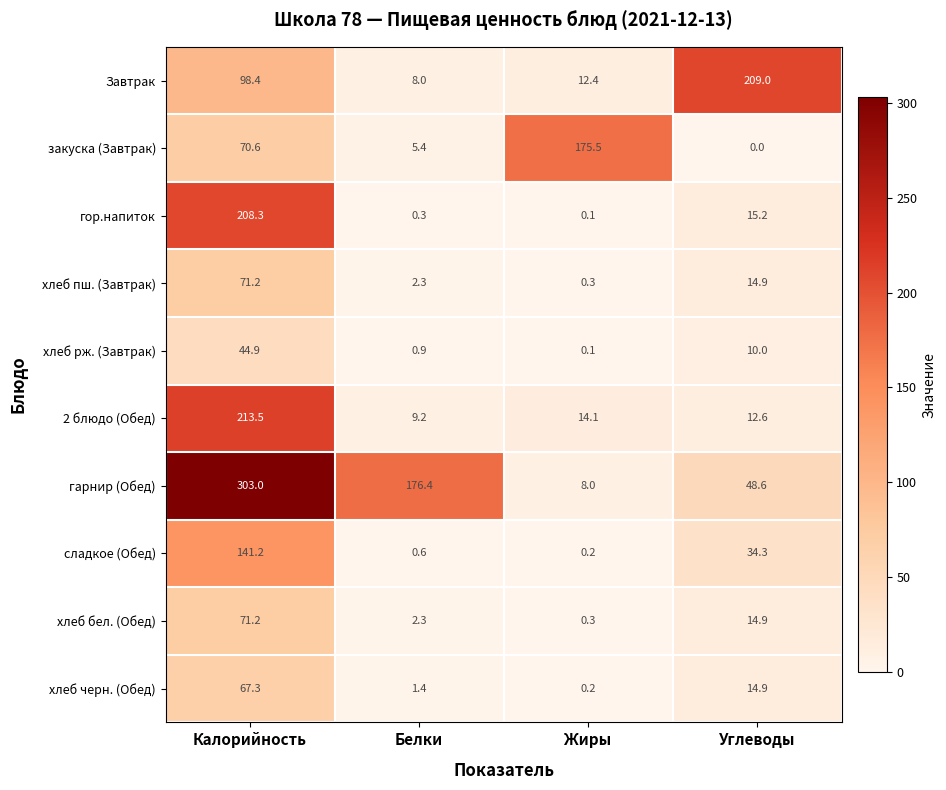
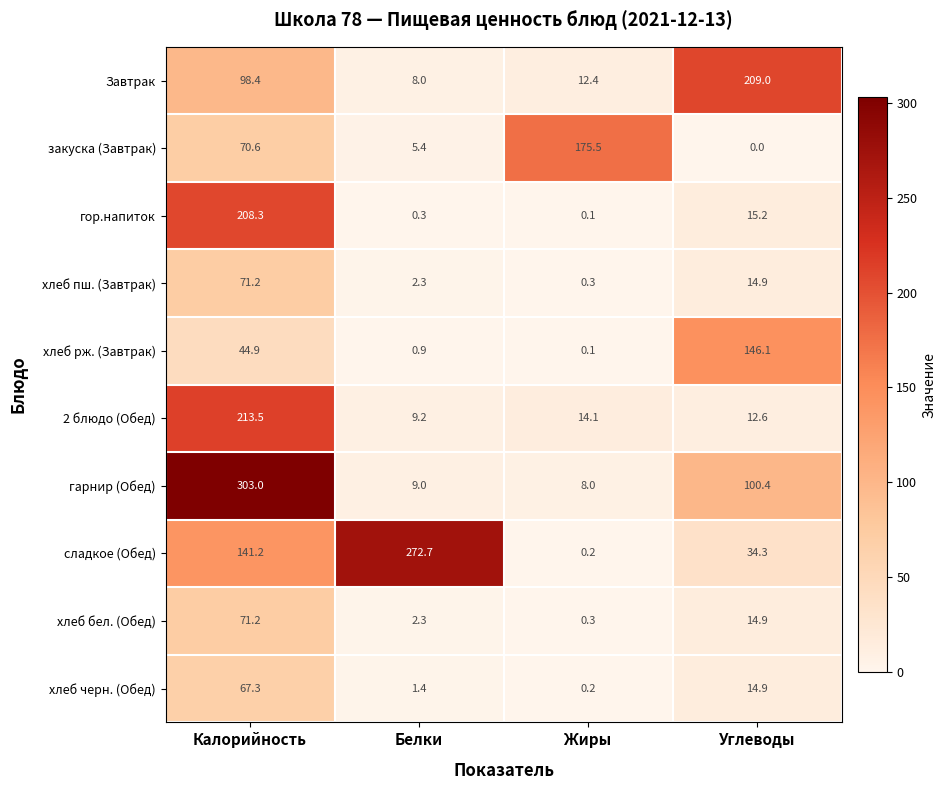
  {
    "Завтрак": {
      "Калорийность": 98.4,
      "Белки": 8.0,
      "Жиры": 12.4,
      "Углеводы": 209.0
    },
    "закуска (Завтрак)": {
      "Калорийность": 70.6,
      "Белки": 5.4,
      "Жиры": 175.5,
      "Углеводы": 0.0
    },
    "гор.напиток": {
      "Калорийность": 208.3,
      "Белки": 0.3,
      "Жиры": 0.1,
      "Углеводы": 15.2
    },
    "хлеб пш. (Завтрак)": {
      "Калорийность": 71.2,
      "Белки": 2.3,
      "Жиры": 0.3,
      "Углеводы": 14.9
    },
    "хлеб рж. (Завтрак)": {
      "Калорийность": 44.9,
      "Белки": 0.9,
      "Жиры": 0.1,
-     "Углеводы": 10.0
+     "Углеводы": 146.1
    },
    "2 блюдо (Обед)": {
      "Калорийность": 213.5,
      "Белки": 9.2,
      "Жиры": 14.1,
      "Углеводы": 12.6
    },
    "гарнир (Обед)": {
      "Калорийность": 303.0,
-     "Белки": 176.4,
+     "Белки": 9.0,
      "Жиры": 8.0,
-     "Углеводы": 48.6
+     "Углеводы": 100.4
    },
    "сладкое (Обед)": {
      "Калорийность": 141.2,
-     "Белки": 0.6,
+     "Белки": 272.7,
      "Жиры": 0.2,
      "Углеводы": 34.3
    },
    "хлеб бел. (Обед)": {
      "Калорийность": 71.2,
      "Белки": 2.3,
      "Жиры": 0.3,
      "Углеводы": 14.9
    },
    "хлеб черн. (Обед)": {
      "Калорийность": 67.3,
      "Белки": 1.4,
      "Жиры": 0.2,
      "Углеводы": 14.9
    }
  }
